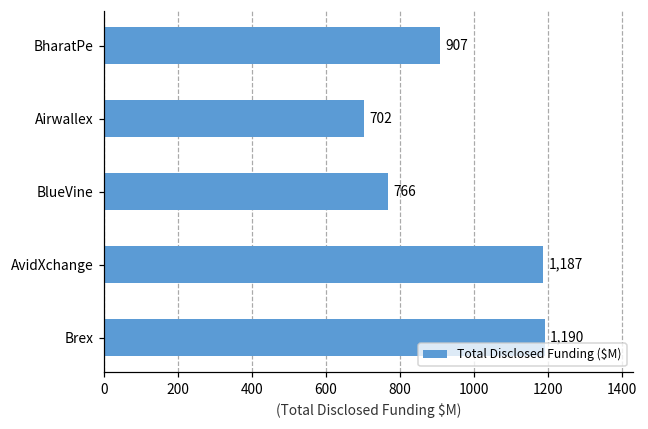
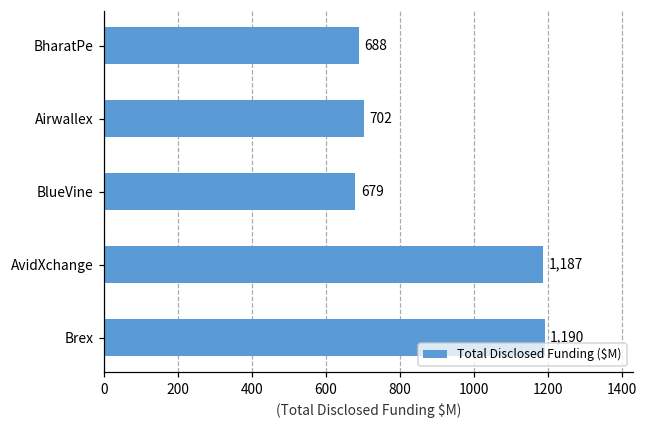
  {
-   "BharatPe": "907",
+   "BharatPe": "688",
    "Airwallex": "702",
-   "BlueVine": "766",
+   "BlueVine": "679",
    "AvidXchange": "1,187"
  }
